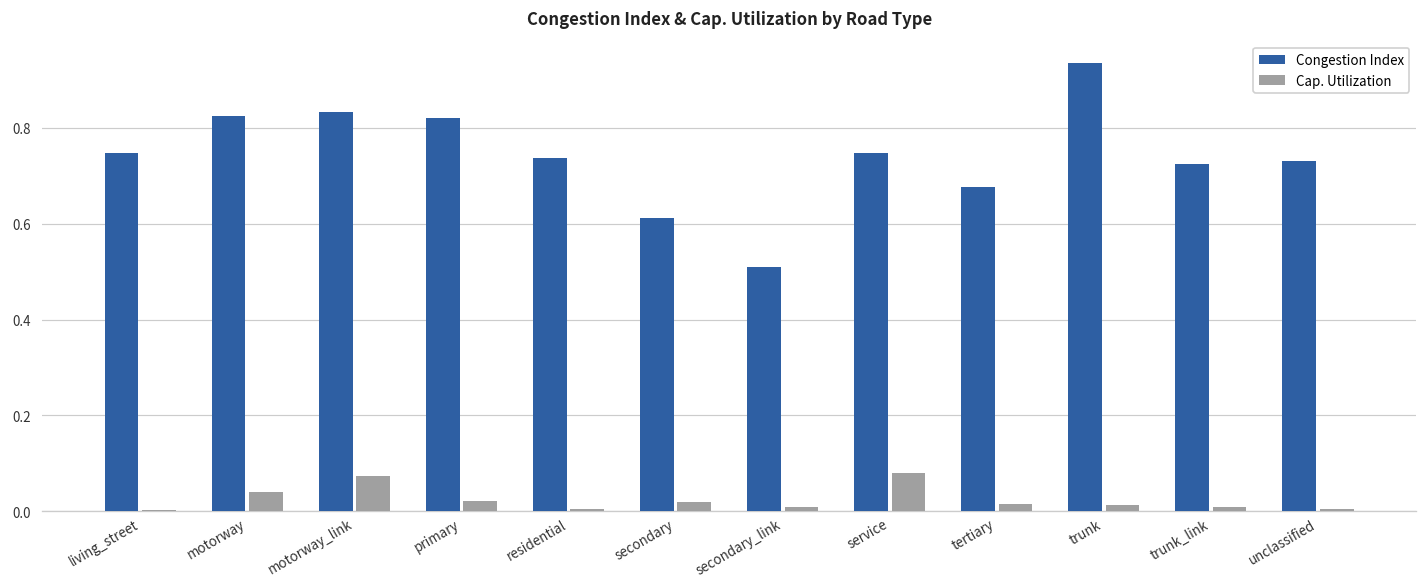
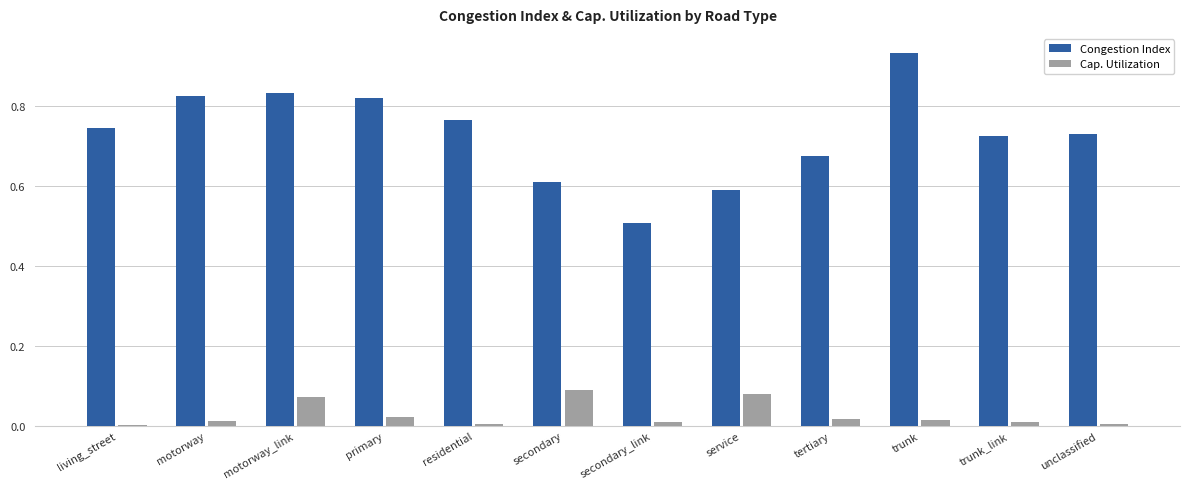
  {
    "Congestion Index": {
      "living_street": 0.75,
      "motorway": 0.83,
      "motorway_link": 0.83,
      "primary": 0.82,
-     "residential": 0.74,
+     "residential": 0.77,
      "secondary": 0.61,
      "secondary_link": 0.51,
-     "service": 0.75,
+     "service": 0.59,
      "tertiary": 0.68,
      "trunk": 0.94,
      "trunk_link": 0.73,
      "unclassified": 0.73
    },
    "Cap. Utilization": {
-     "motorway": 0.04,
+     "motorway": 0.01,
      "motorway_link": 0.07,
      "primary": 0.02,
-     "secondary": 0.02,
+     "secondary": 0.09,
      "secondary_link": 0.01,
      "service": 0.08,
      "tertiary": 0.02,
      "trunk": 0.01,
      "trunk_link": 0.01
    }
  }
